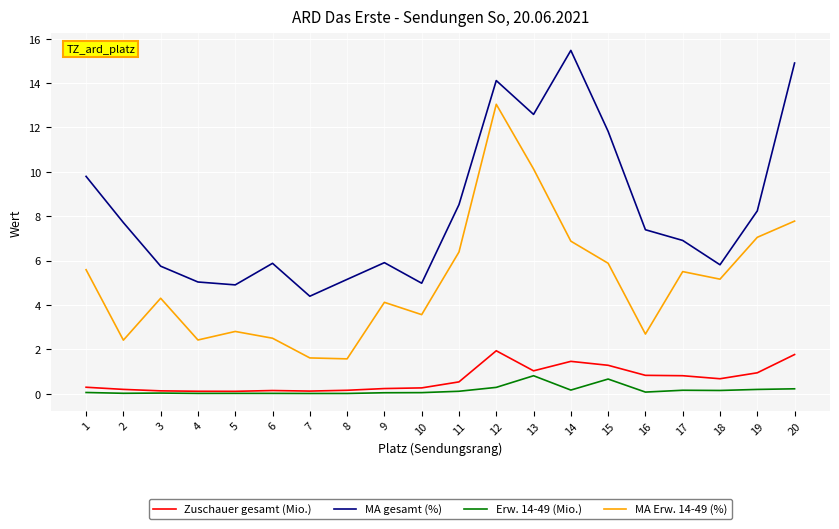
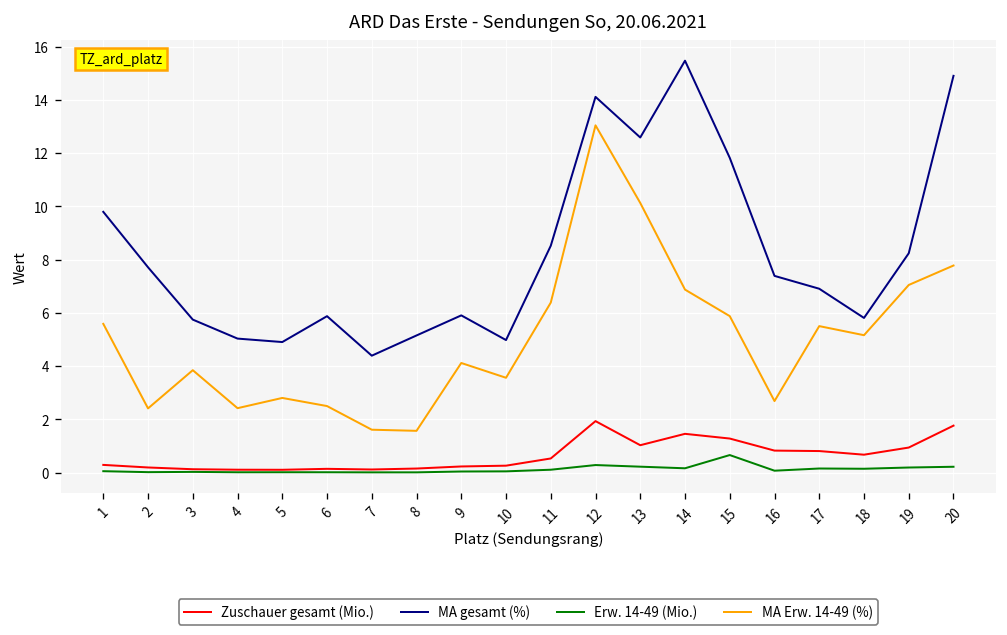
  {
    "Zuschauer gesamt (Mio.)": {
      "1": 0.3,
      "2": 0.2,
      "6": 0.1,
      "8": 0.2,
      "9": 0.2,
      "10": 0.3,
      "11": 0.5,
      "12": 1.9,
      "13": 1.0,
      "14": 1.5,
      "15": 1.3,
      "16": 0.8,
      "17": 0.8,
      "18": 0.7,
      "19": 0.9,
      "20": 1.8
    },
    "MA gesamt (%)": {
      "1": 9.8,
      "2": 7.7,
      "3": 5.7,
      "4": 5.0,
      "5": 4.9,
      "6": 5.9,
      "7": 4.4,
      "8": 5.2,
      "9": 5.9,
      "10": 5.0,
      "11": 8.5,
      "12": 14.1,
      "13": 12.6,
      "14": 15.5,
      "15": 11.8,
      "16": 7.4,
      "17": 6.9,
      "18": 5.8,
      "19": 8.2,
      "20": 14.9
    },
    "Erw. 14-49 (Mio.)": {
      "1": 0.1,
      "2": 0.0,
      "6": 0.0,
      "8": 0.0,
      "9": 0.0,
      "10": 0.0,
      "11": 0.1,
      "12": 0.3,
-     "13": 0.8,
+     "13": 0.2,
      "14": 0.2,
      "15": 0.7,
      "16": 0.1,
      "17": 0.2,
      "18": 0.1,
      "19": 0.2,
      "20": 0.2
    },
    "MA Erw. 14-49 (%)": {
      "1": 5.6,
      "2": 2.4,
-     "3": 4.3,
+     "3": 3.8,
      "4": 2.4,
      "5": 2.8,
      "6": 2.5,
      "7": 1.6,
      "8": 1.6,
      "9": 4.1,
      "10": 3.6,
      "11": 6.4,
      "12": 13.0,
      "13": 10.1,
      "14": 6.9,
      "15": 5.9,
      "16": 2.7,
      "17": 5.5,
      "18": 5.2,
      "19": 7.0,
      "20": 7.8
    }
  }
